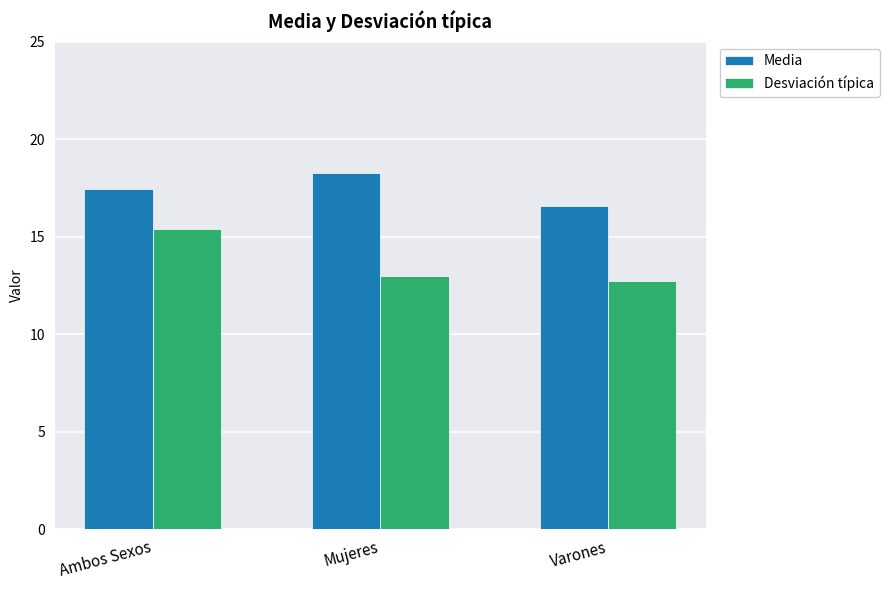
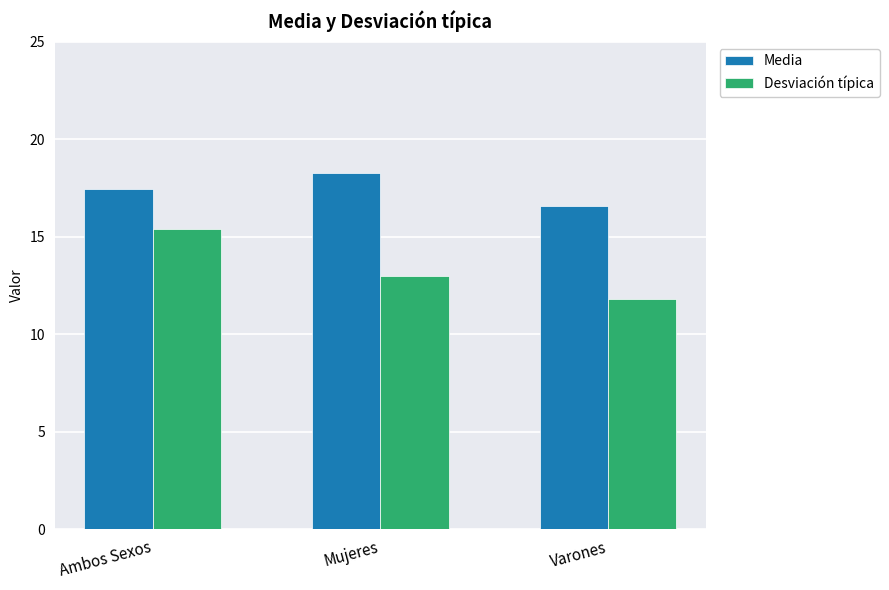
  {
    "Media": {
      "Ambos Sexos": 17.4,
      "Mujeres": 18.3,
      "Varones": 16.6
    },
    "Desviación típica": {
      "Ambos Sexos": 15.4,
      "Mujeres": 13.0,
-     "Varones": 12.7
+     "Varones": 11.8
    }
  }
